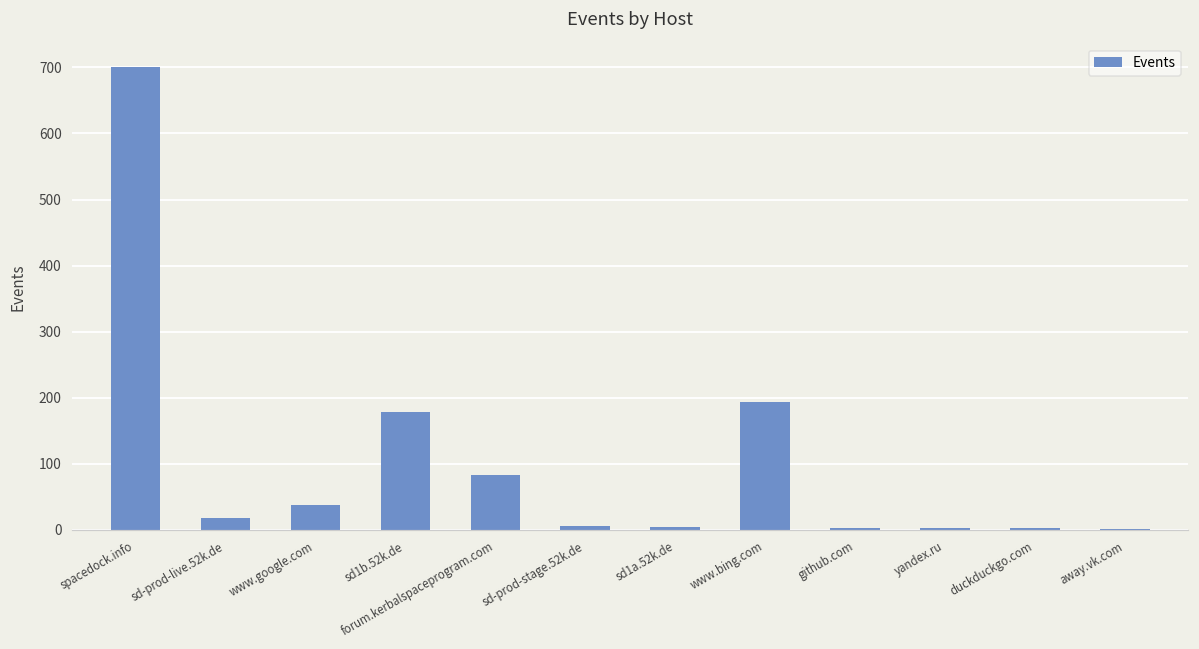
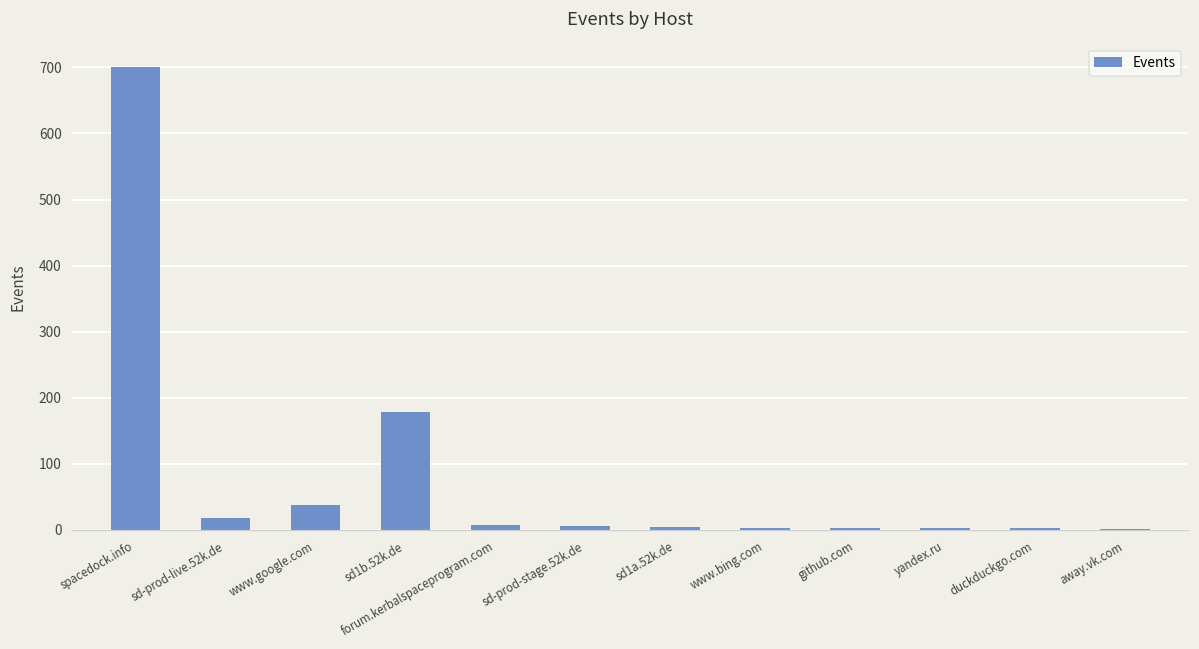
  {
    "spacedock.info": 700,
    "sd-prod-live.52k.de": 20,
    "www.google.com": 40,
    "sd1b.52k.de": 180,
-   "forum.kerbalspaceprogram.com": 80,
+   "forum.kerbalspaceprogram.com": 10,
    "sd-prod-stage.52k.de": 10,
    "sd1a.52k.de": 10,
-   "www.bing.com": 190
+   "www.bing.com": 0
  }
